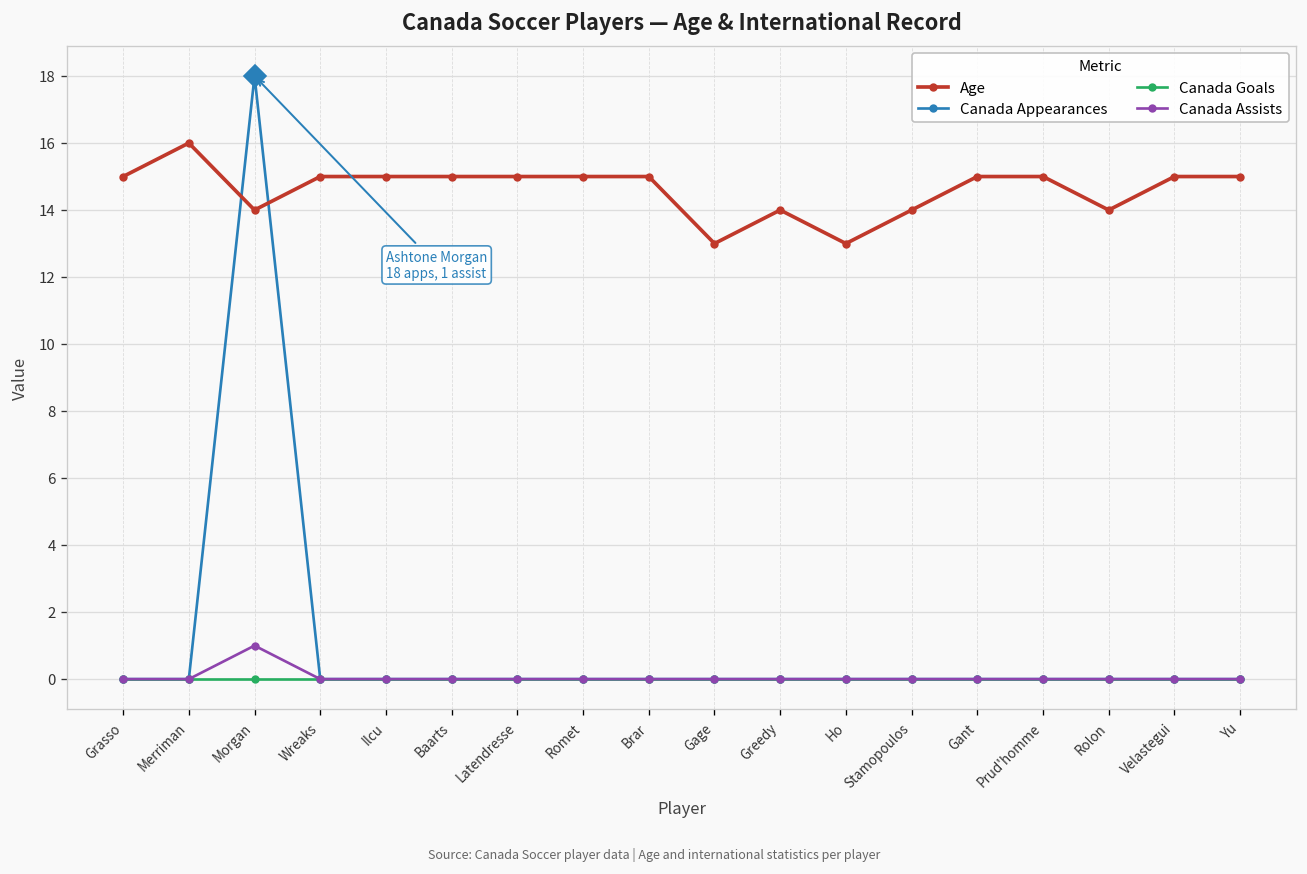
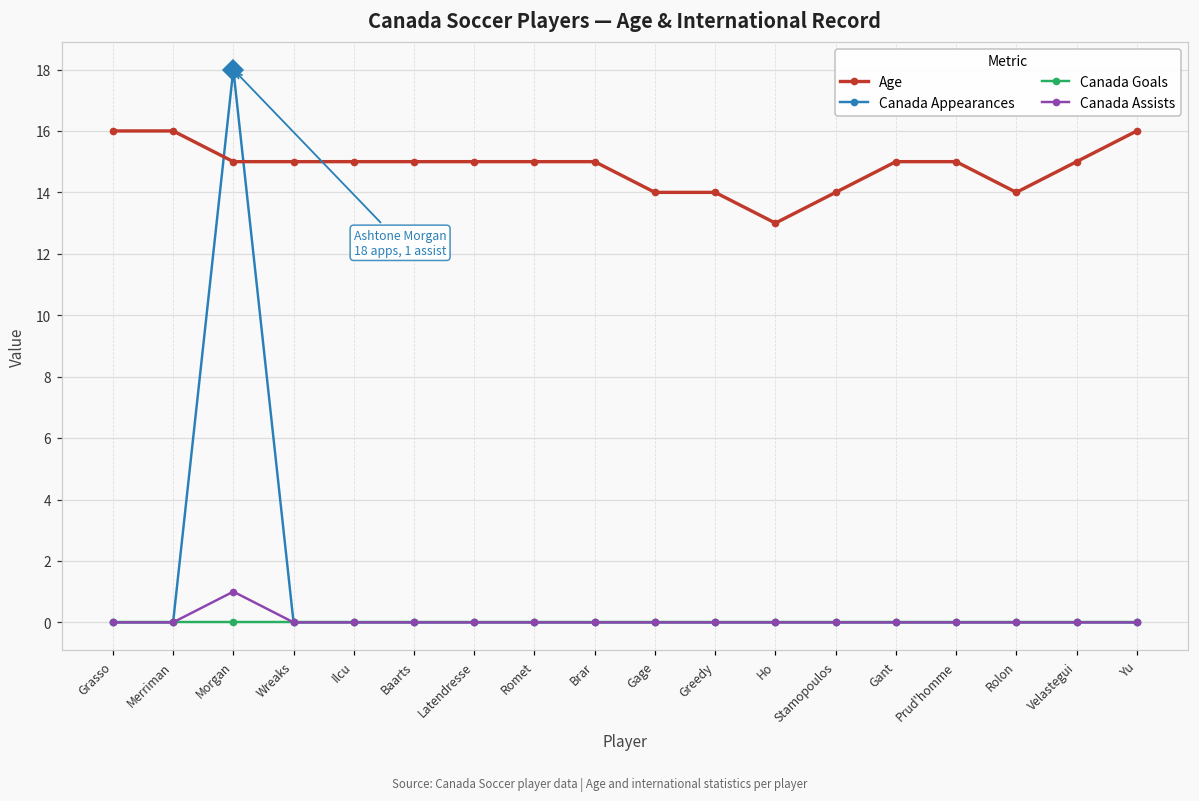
  {
    "Age": {
-     "Grasso": 15,
+     "Grasso": 16,
      "Merriman": 16,
-     "Morgan": 14,
+     "Morgan": 15,
      "Latendresse": 15,
      "Romet": 15,
      "Brar": 15,
-     "Gage": 13,
+     "Gage": 14,
      "Greedy": 14,
      "Ho": 13,
      "Stamopoulos": 14,
      "Gant": 15,
      "Prud'homme": 15,
      "Rolon": 14,
      "Velastegui": 15,
-     "Yu": 15
+     "Yu": 16
    },
    "Canada Goals": {
      "Morgan": 0
    },
    "Canada Assists": {
      "Morgan": 1
    }
  }
